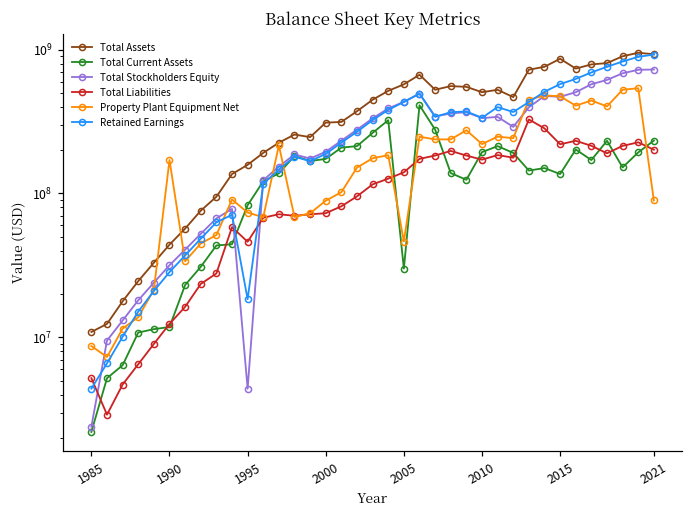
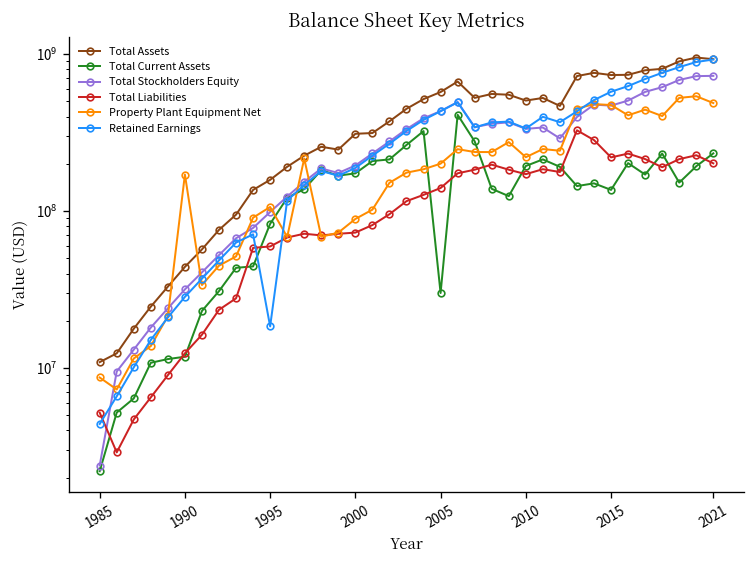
  {
    "Total Assets": {
      "1985": 11000000,
      "1990": 44000000,
      "1995": 160000000,
      "2000": 310000000,
      "2005": 600000000,
      "2010": 510000000,
-     "2015": 900000000
+     "2015": 700000000
    },
    "Total Current Assets": {
      "1985": 2200000,
      "1990": 12000000,
      "1995": 80000000,
      "2000": 170000000,
      "2005": 30000000,
      "2010": 190000000,
      "2015": 140000000,
      "2021": 230000000
    },
    "Total Stockholders Equity": {
      "1985": 2400000,
      "1990": 32000000,
-     "1995": 4400000,
+     "1995": 100000000,
      "2021": 700000000
    },
    "Total Liabilities": {
      "1985": 5200000,
      "1990": 12000000,
-     "1995": 46000000,
+     "1995": 60000000,
      "2000": 70000000,
      "2005": 140000000,
      "2010": 170000000,
      "2015": 220000000,
      "2021": 200000000
    },
    "Property Plant Equipment Net": {
      "1985": 9000000,
      "1990": 170000000,
-     "1995": 70000000,
+     "1995": 110000000,
      "2000": 90000000,
-     "2005": 46000000,
+     "2005": 200000000,
      "2010": 220000000,
-     "2021": 90000000
+     "2021": 490000000
    },
    "Retained Earnings": {
      "1985": 4400000,
      "1990": 28000000,
      "1995": 18000000,
      "2015": 600000000
    }
  }
